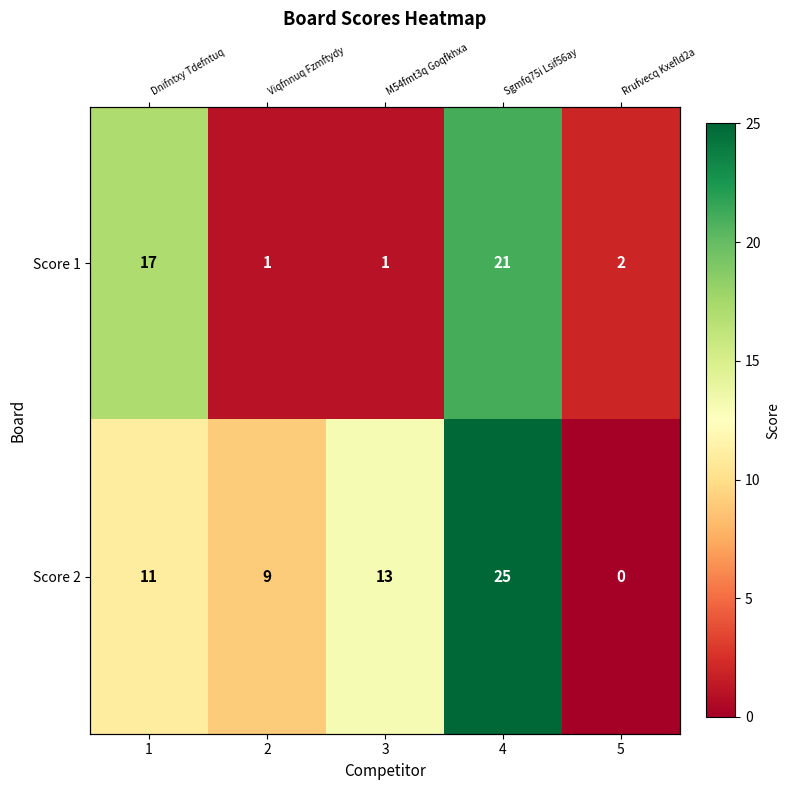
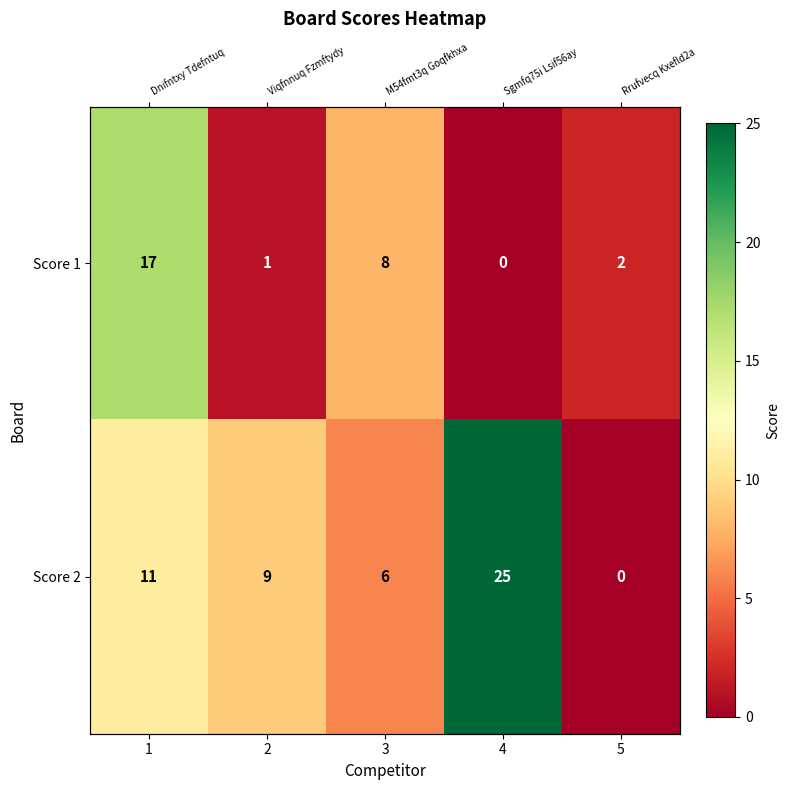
  {
    "Score 1": {
      "1": 17,
      "2": 1,
-     "3": 1,
-     "4": 21,
+     "3": 8,
+     "4": 0,
      "5": 2
    },
    "Score 2": {
      "1": 11,
      "2": 9,
-     "3": 13,
+     "3": 6,
      "4": 25,
      "5": 0
    }
  }
